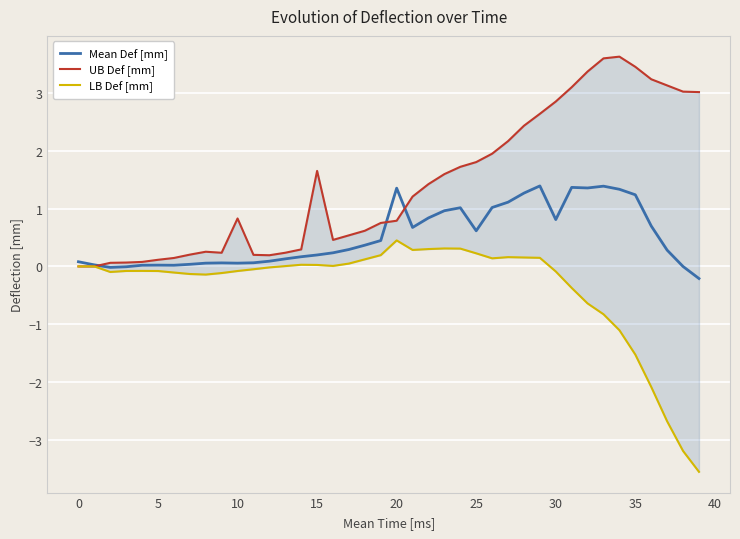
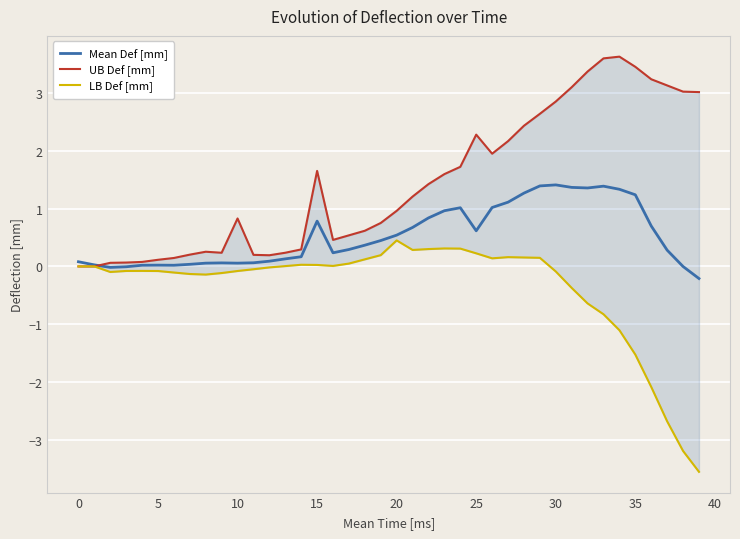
  {
    "Mean Def [mm]": {
      "0": 0.1,
      "5": 0.0,
      "10": 0.1,
-     "15": 0.2,
-     "20": 1.4,
+     "15": 0.8,
+     "20": 0.5,
      "25": 0.6,
-     "30": 0.8,
+     "30": 1.4,
      "35": 1.2
    },
    "UB Def [mm]": {
      "5": 0.1,
      "10": 0.8,
      "15": 1.7,
-     "20": 0.8,
-     "25": 1.8,
+     "20": 1.0,
+     "25": 2.3,
      "30": 2.9,
      "35": 3.4
    },
    "LB Def [mm]": {
      "5": -0.1,
      "10": -0.1,
      "15": 0.0,
      "20": 0.4,
      "25": 0.2,
      "30": -0.1,
      "35": -1.5
    }
  }
